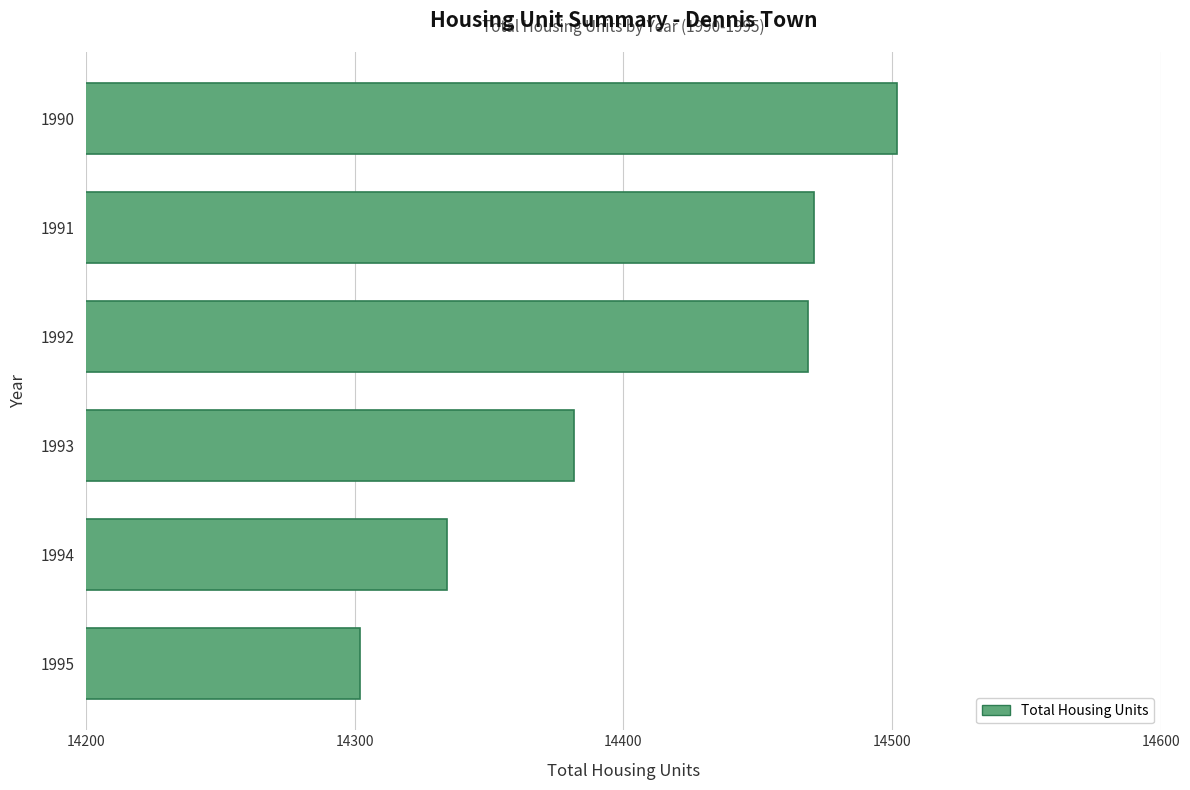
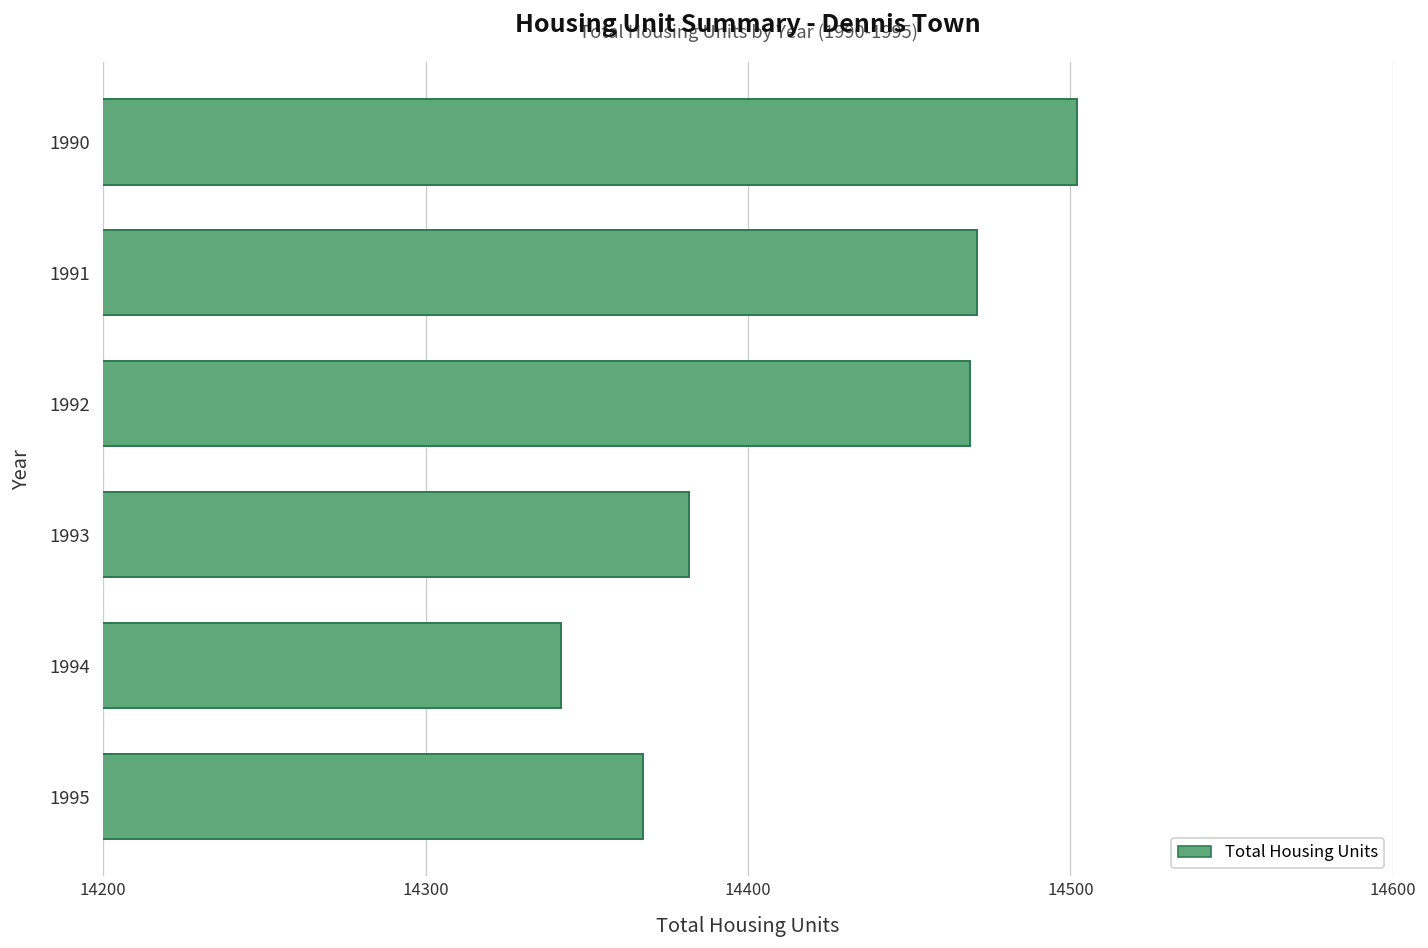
  {
    "1990": 14502,
    "1991": 14471,
    "1992": 14469,
    "1993": 14382,
-   "1994": 14334,
-   "1995": 14302
+   "1994": 14342,
+   "1995": 14367
  }
